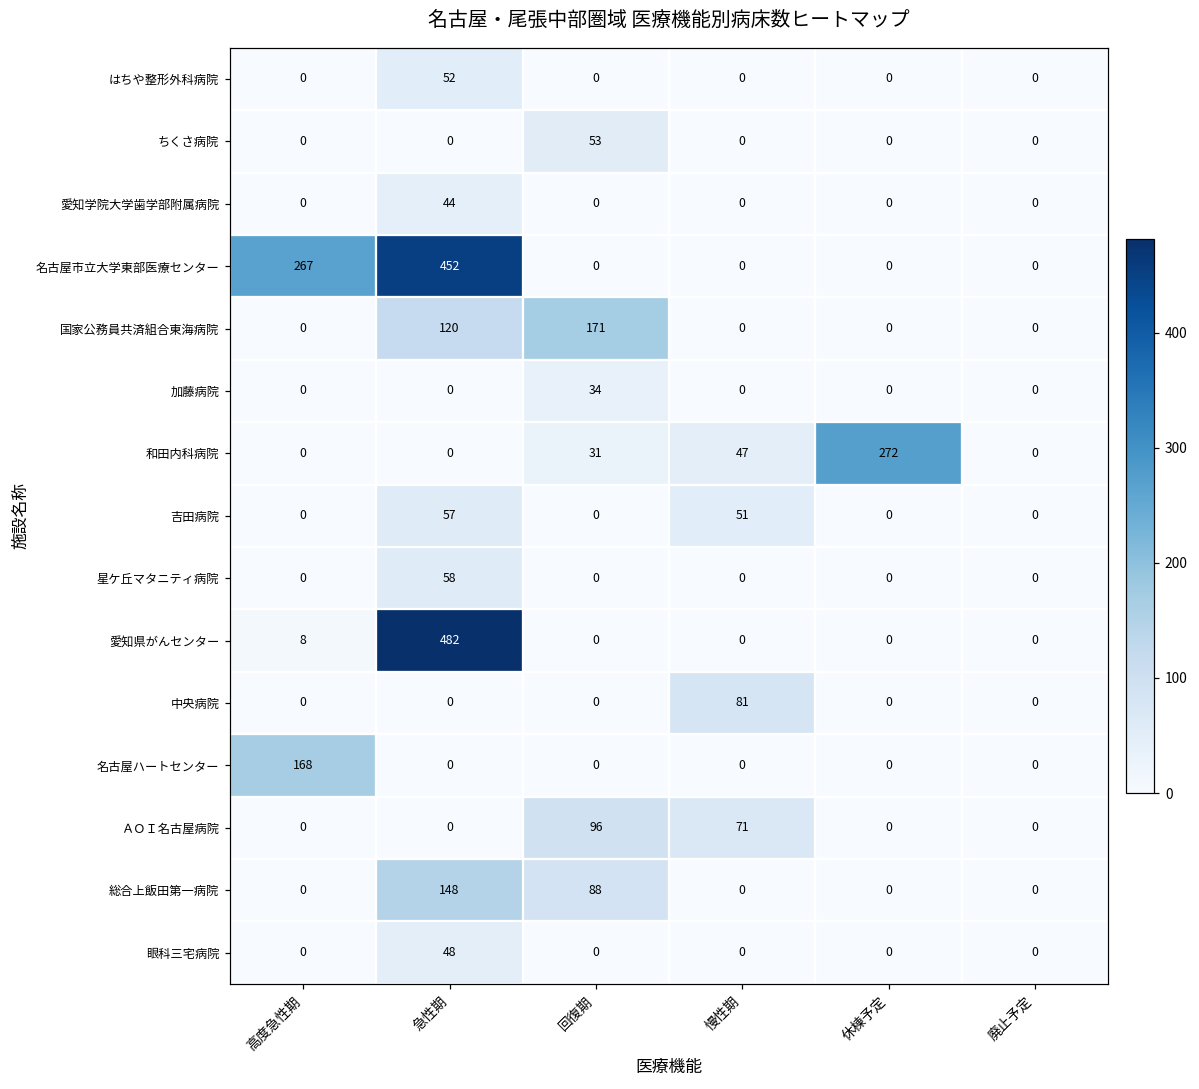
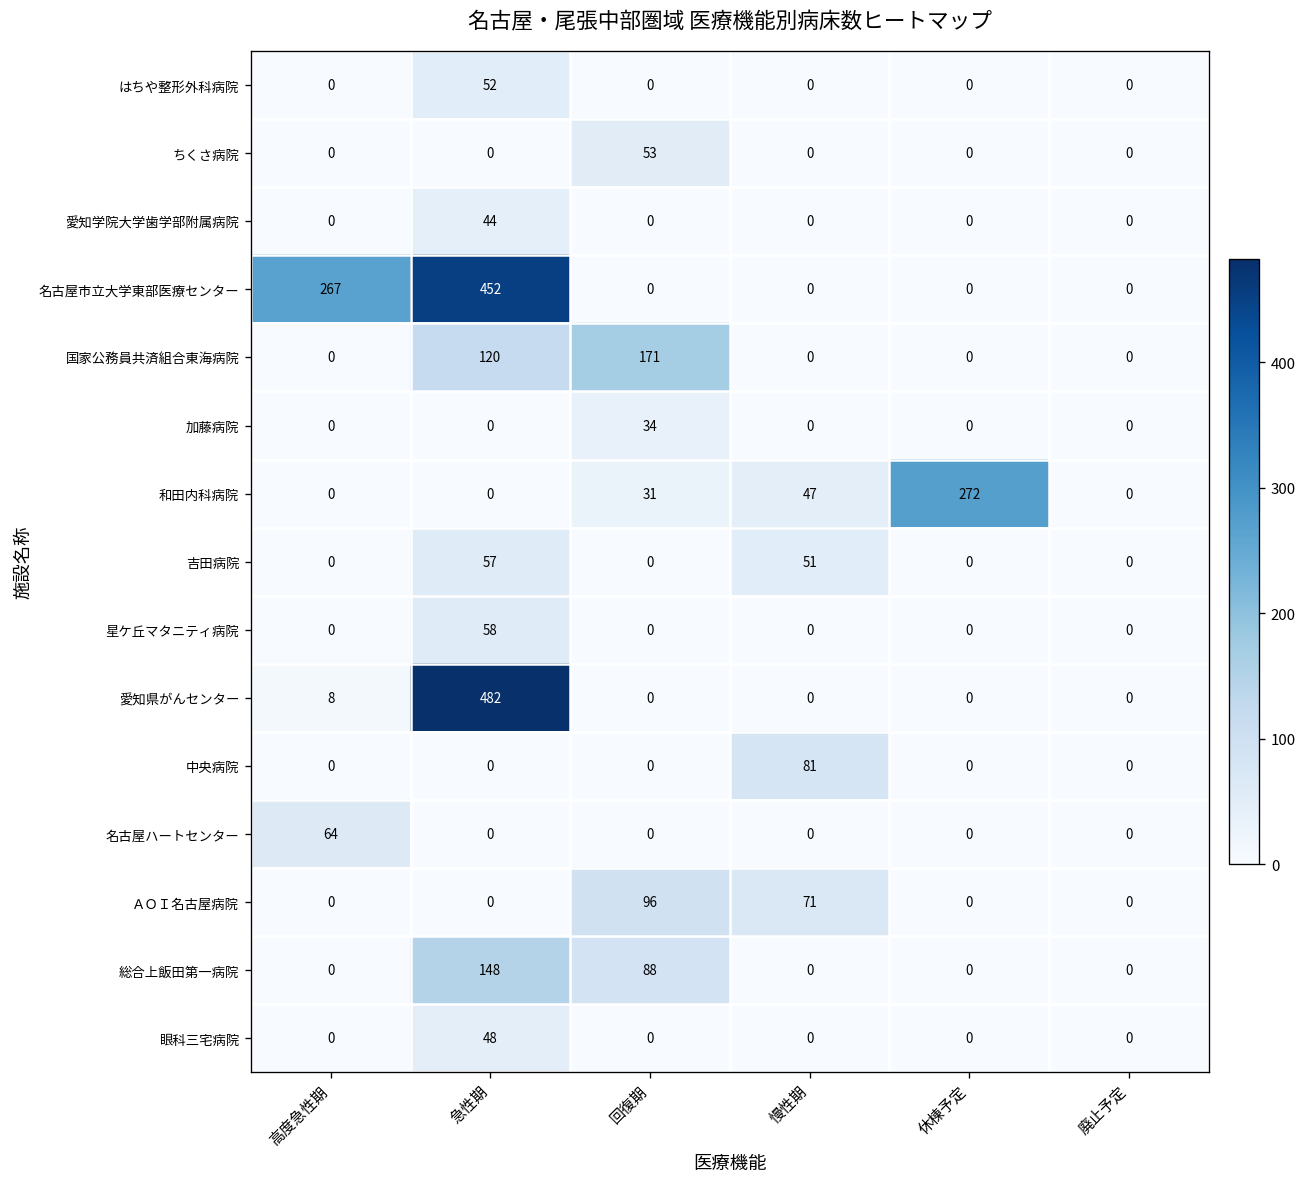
  {
    "はちや整形外科病院": {
      "高度急性期": 0,
      "急性期": 52,
      "回復期": 0,
      "慢性期": 0,
      "休棟予定": 0,
      "廃止予定": 0
    },
    "ちくさ病院": {
      "高度急性期": 0,
      "急性期": 0,
      "回復期": 53,
      "慢性期": 0,
      "休棟予定": 0,
      "廃止予定": 0
    },
    "愛知学院大学歯学部附属病院": {
      "高度急性期": 0,
      "急性期": 44,
      "回復期": 0,
      "慢性期": 0,
      "休棟予定": 0,
      "廃止予定": 0
    },
    "名古屋市立大学東部医療センター": {
      "高度急性期": 267,
      "急性期": 452,
      "回復期": 0,
      "慢性期": 0,
      "休棟予定": 0,
      "廃止予定": 0
    },
    "国家公務員共済組合東海病院": {
      "高度急性期": 0,
      "急性期": 120,
      "回復期": 171,
      "慢性期": 0,
      "休棟予定": 0,
      "廃止予定": 0
    },
    "加藤病院": {
      "高度急性期": 0,
      "急性期": 0,
      "回復期": 34,
      "慢性期": 0,
      "休棟予定": 0,
      "廃止予定": 0
    },
    "和田内科病院": {
      "高度急性期": 0,
      "急性期": 0,
      "回復期": 31,
      "慢性期": 47,
      "休棟予定": 272,
      "廃止予定": 0
    },
    "吉田病院": {
      "高度急性期": 0,
      "急性期": 57,
      "回復期": 0,
      "慢性期": 51,
      "休棟予定": 0,
      "廃止予定": 0
    },
    "星ケ丘マタニティ病院": {
      "高度急性期": 0,
      "急性期": 58,
      "回復期": 0,
      "慢性期": 0,
      "休棟予定": 0,
      "廃止予定": 0
    },
    "愛知県がんセンター": {
      "高度急性期": 8,
      "急性期": 482,
      "回復期": 0,
      "慢性期": 0,
      "休棟予定": 0,
      "廃止予定": 0
    },
    "中央病院": {
      "高度急性期": 0,
      "急性期": 0,
      "回復期": 0,
      "慢性期": 81,
      "休棟予定": 0,
      "廃止予定": 0
    },
    "名古屋ハートセンター": {
-     "高度急性期": 168,
+     "高度急性期": 64,
      "急性期": 0,
      "回復期": 0,
      "慢性期": 0,
      "休棟予定": 0,
      "廃止予定": 0
    },
    "ＡＯＩ名古屋病院": {
      "高度急性期": 0,
      "急性期": 0,
      "回復期": 96,
      "慢性期": 71,
      "休棟予定": 0,
      "廃止予定": 0
    },
    "総合上飯田第一病院": {
      "高度急性期": 0,
      "急性期": 148,
      "回復期": 88,
      "慢性期": 0,
      "休棟予定": 0,
      "廃止予定": 0
    },
    "眼科三宅病院": {
      "高度急性期": 0,
      "急性期": 48,
      "回復期": 0,
      "慢性期": 0,
      "休棟予定": 0,
      "廃止予定": 0
    }
  }
